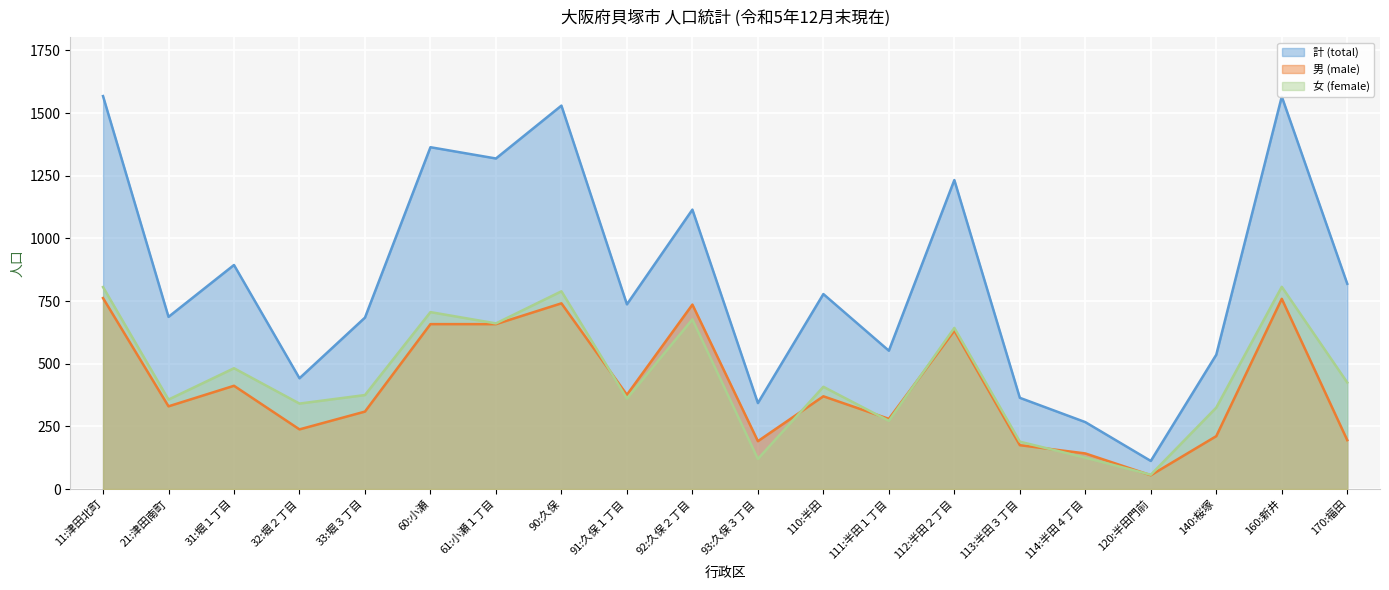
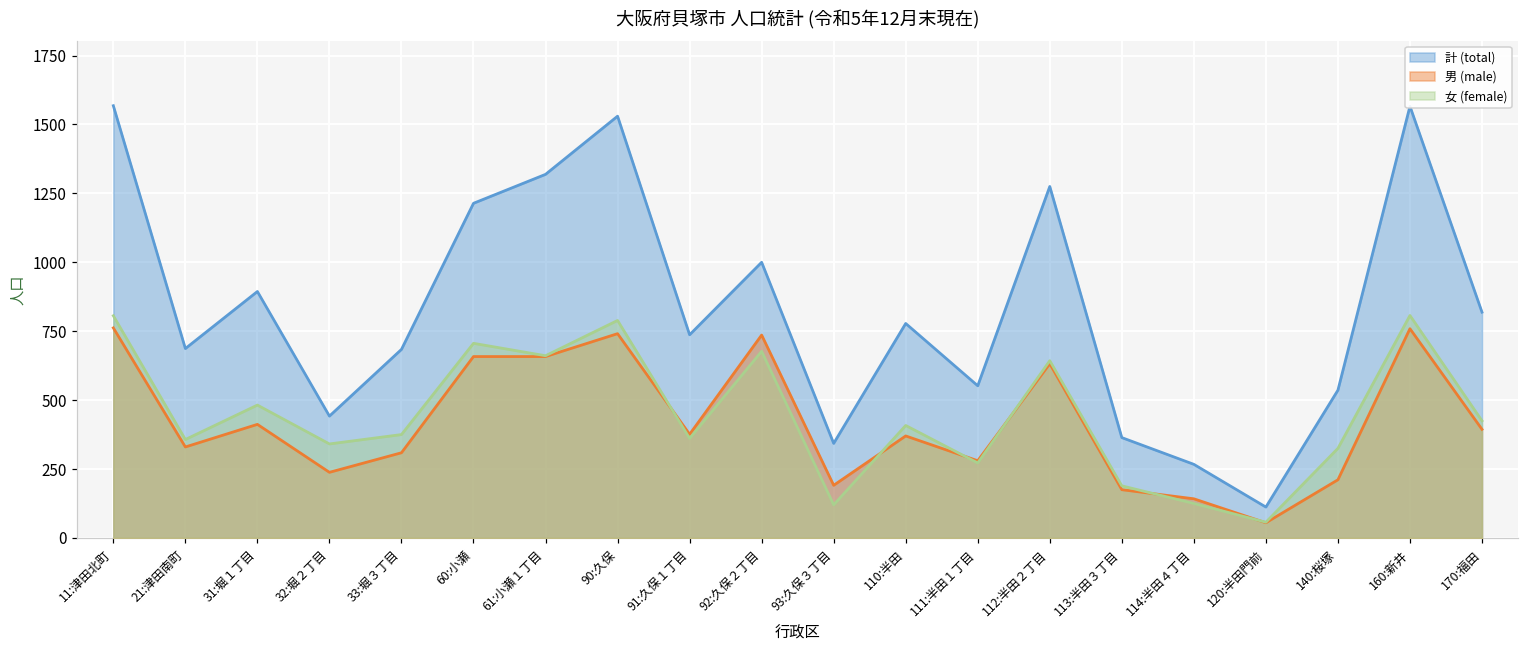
  {
    "計 (total)": {
      "11:津田北町": 1570,
      "21:津田南町": 690,
      "31:堀１丁目": 890,
      "32:堀２丁目": 440,
      "33:堀３丁目": 680,
-     "60:小瀬": 1360,
+     "60:小瀬": 1210,
      "61:小瀬１丁目": 1320,
      "90:久保": 1530,
      "91:久保１丁目": 740,
-     "92:久保２丁目": 1120,
+     "92:久保２丁目": 1000,
      "93:久保３丁目": 340,
      "110:半田": 780,
      "111:半田１丁目": 550,
-     "112:半田２丁目": 1230,
+     "112:半田２丁目": 1280,
      "113:半田３丁目": 360,
      "114:半田４丁目": 270,
      "120:半田門前": 110,
      "140:桜塚": 540,
      "160:新井": 1570,
      "170:福田": 820
    },
    "男 (male)": {
      "11:津田北町": 760,
      "21:津田南町": 330,
      "31:堀１丁目": 410,
      "32:堀２丁目": 240,
      "33:堀３丁目": 310,
      "60:小瀬": 660,
      "90:久保": 740,
      "91:久保１丁目": 380,
      "92:久保２丁目": 740,
      "93:久保３丁目": 190,
      "110:半田": 370,
      "112:半田２丁目": 630,
      "113:半田３丁目": 180,
      "114:半田４丁目": 140,
      "140:桜塚": 210,
      "160:新井": 760,
-     "170:福田": 200
+     "170:福田": 390
    },
    "女 (female)": {
      "11:津田北町": 810,
      "21:津田南町": 360,
      "31:堀１丁目": 480,
      "32:堀２丁目": 340,
      "33:堀３丁目": 380,
      "60:小瀬": 710,
      "90:久保": 790,
      "91:久保１丁目": 360,
      "92:久保２丁目": 680,
      "93:久保３丁目": 120,
      "110:半田": 410,
      "112:半田２丁目": 640,
      "113:半田３丁目": 190,
      "114:半田４丁目": 130,
      "140:桜塚": 330,
      "160:新井": 810,
      "170:福田": 430
    }
  }
